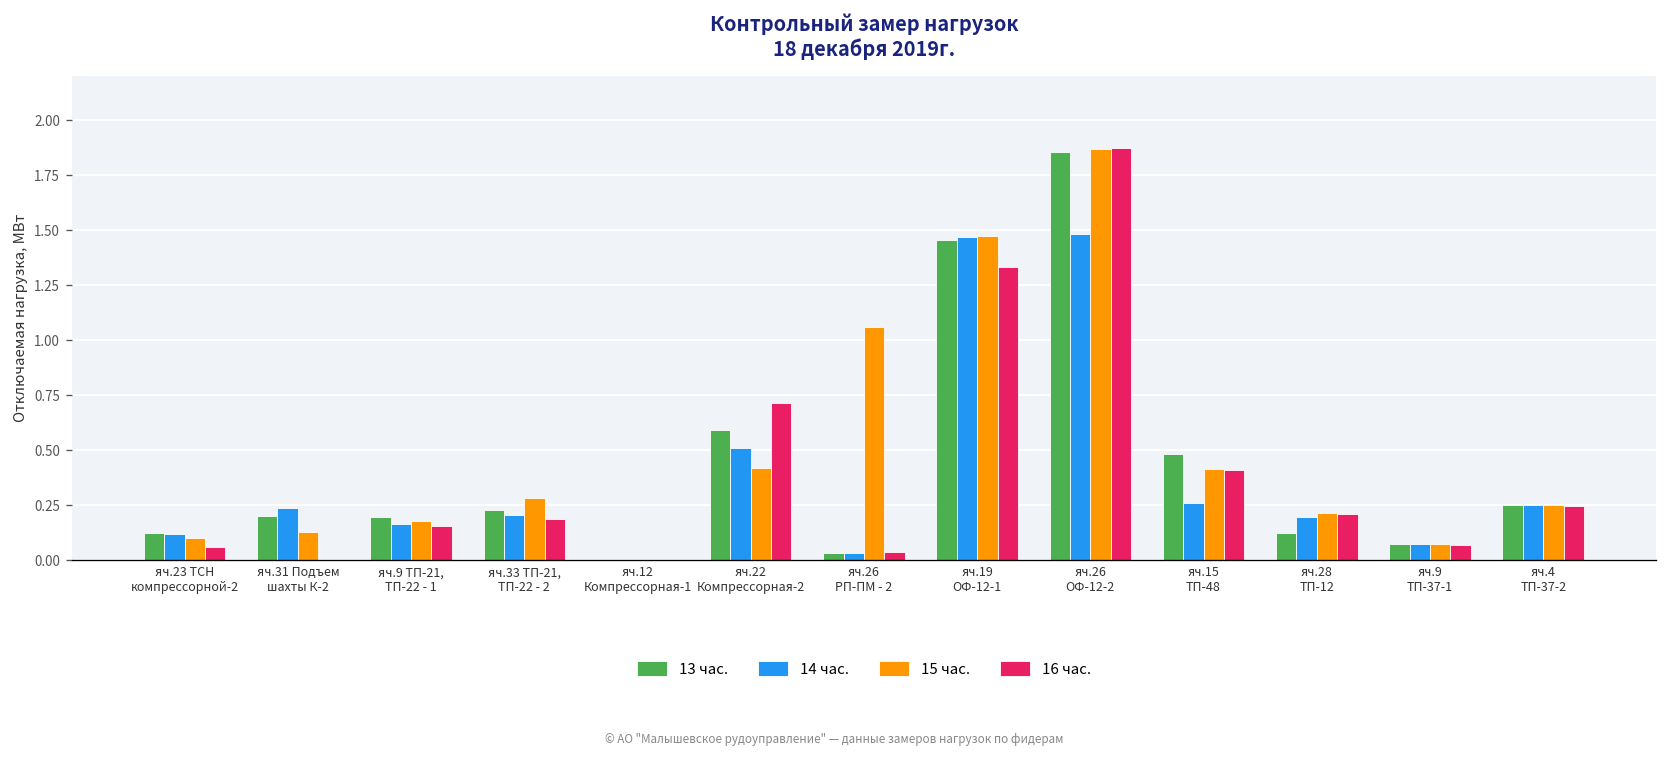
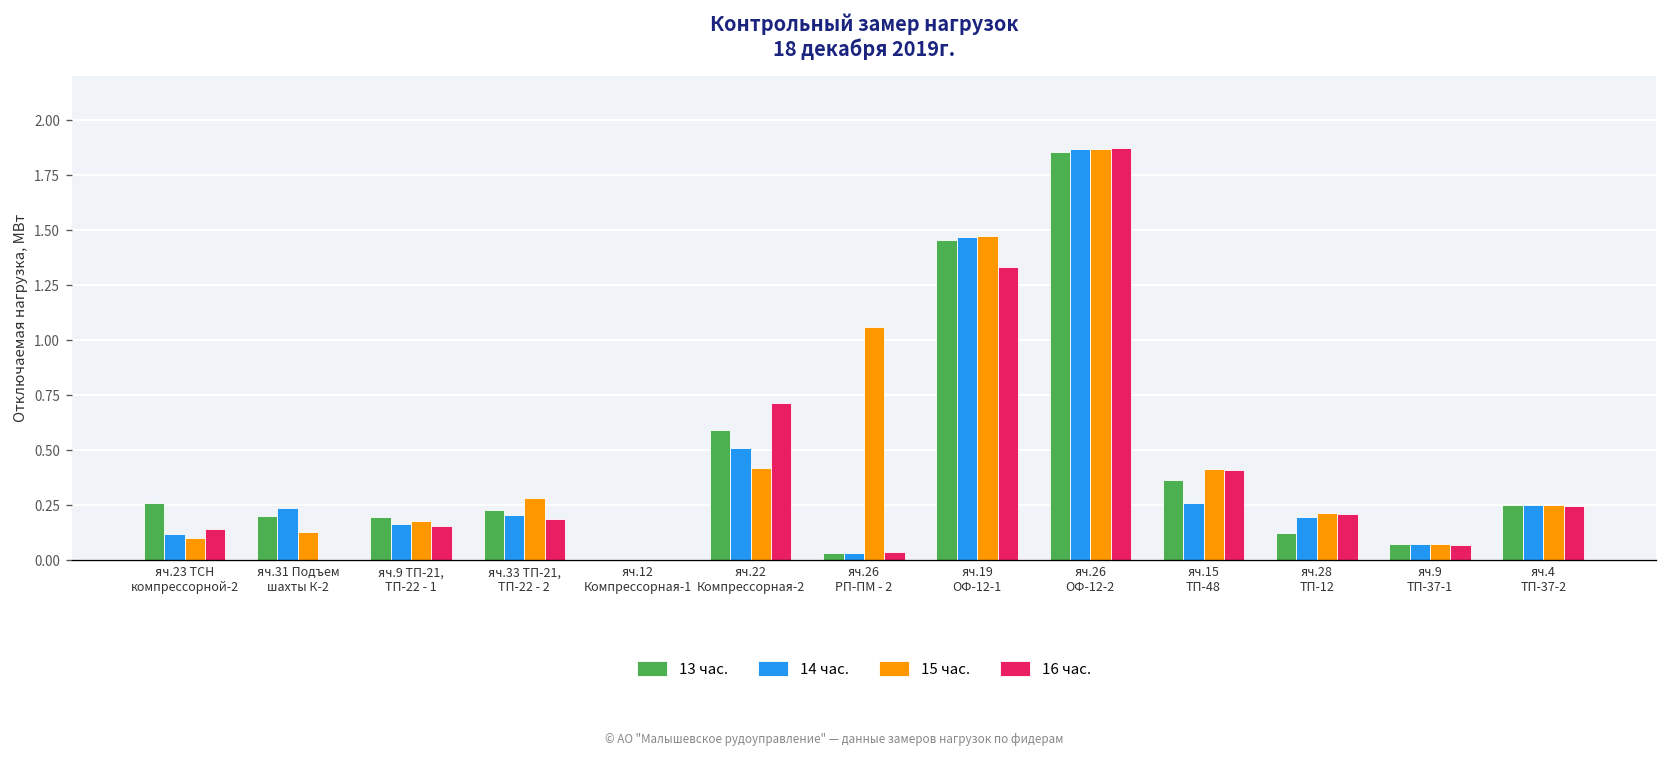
  {
    "13 час.": {
-     "яч.23 ТСН компрессорной-2": 0.12,
+     "яч.23 ТСН компрессорной-2": 0.26,
      "яч.31 Подъем шахты К-2": 0.20,
      "яч.9 ТП-21, ТП-22 - 1": 0.20,
      "яч.33 ТП-21, ТП-22 - 2": 0.23,
      "яч.22 Компрессорная-2": 0.59,
      "яч.26 РП-ПМ - 2": 0.03,
      "яч.19 ОФ-12-1": 1.45,
      "яч.26 ОФ-12-2": 1.85,
-     "яч.15 ТП-48": 0.48,
+     "яч.15 ТП-48": 0.36,
      "яч.28 ТП-12": 0.12,
      "яч.9 ТП-37-1": 0.07,
      "яч.4 ТП-37-2": 0.25
    },
    "14 час.": {
      "яч.23 ТСН компрессорной-2": 0.12,
      "яч.31 Подъем шахты К-2": 0.24,
      "яч.9 ТП-21, ТП-22 - 1": 0.17,
      "яч.33 ТП-21, ТП-22 - 2": 0.20,
      "яч.22 Компрессорная-2": 0.51,
      "яч.26 РП-ПМ - 2": 0.03,
      "яч.19 ОФ-12-1": 1.47,
-     "яч.26 ОФ-12-2": 1.48,
+     "яч.26 ОФ-12-2": 1.87,
      "яч.15 ТП-48": 0.26,
      "яч.28 ТП-12": 0.20,
      "яч.9 ТП-37-1": 0.07,
      "яч.4 ТП-37-2": 0.25
    },
    "15 час.": {
      "яч.23 ТСН компрессорной-2": 0.10,
      "яч.31 Подъем шахты К-2": 0.13,
      "яч.9 ТП-21, ТП-22 - 1": 0.18,
      "яч.33 ТП-21, ТП-22 - 2": 0.28,
      "яч.22 Компрессорная-2": 0.42,
      "яч.26 РП-ПМ - 2": 1.06,
      "яч.19 ОФ-12-1": 1.47,
      "яч.26 ОФ-12-2": 1.87,
      "яч.15 ТП-48": 0.41,
      "яч.28 ТП-12": 0.22,
      "яч.9 ТП-37-1": 0.07,
      "яч.4 ТП-37-2": 0.25
    },
    "16 час.": {
-     "яч.23 ТСН компрессорной-2": 0.06,
+     "яч.23 ТСН компрессорной-2": 0.14,
      "яч.31 Подъем шахты К-2": 0.00,
      "яч.9 ТП-21, ТП-22 - 1": 0.15,
      "яч.33 ТП-21, ТП-22 - 2": 0.19,
      "яч.22 Компрессорная-2": 0.71,
      "яч.26 РП-ПМ - 2": 0.04,
      "яч.19 ОФ-12-1": 1.33,
      "яч.26 ОФ-12-2": 1.87,
      "яч.15 ТП-48": 0.41,
      "яч.28 ТП-12": 0.21,
      "яч.9 ТП-37-1": 0.07,
      "яч.4 ТП-37-2": 0.25
    }
  }
